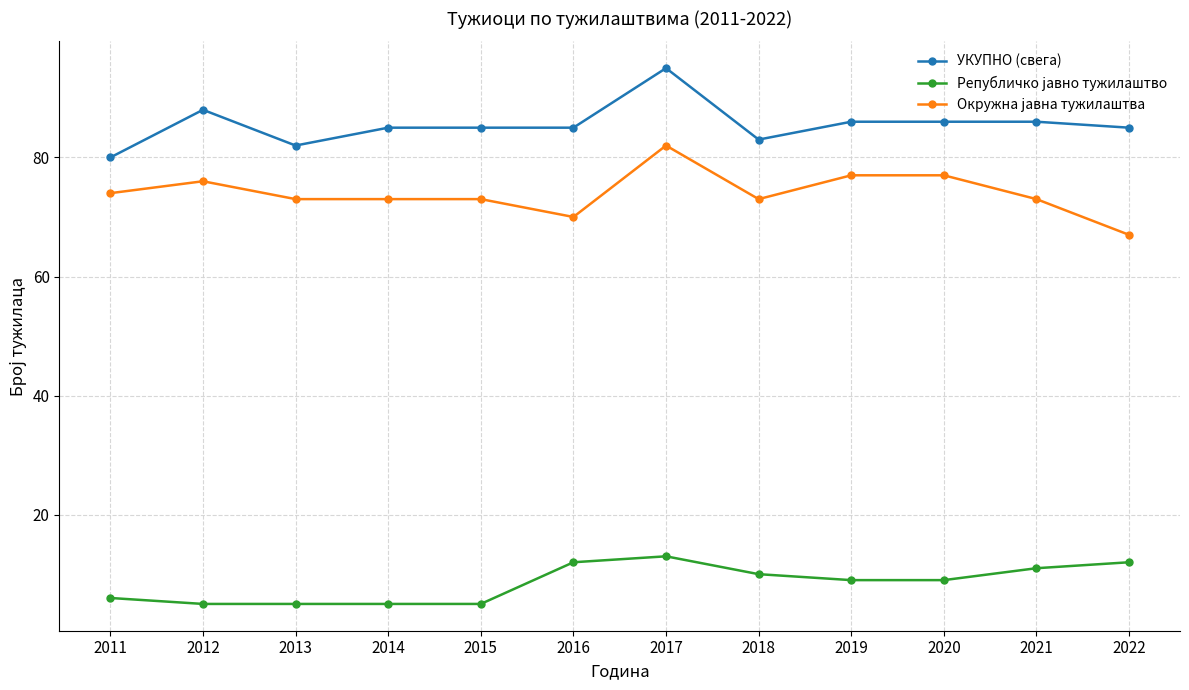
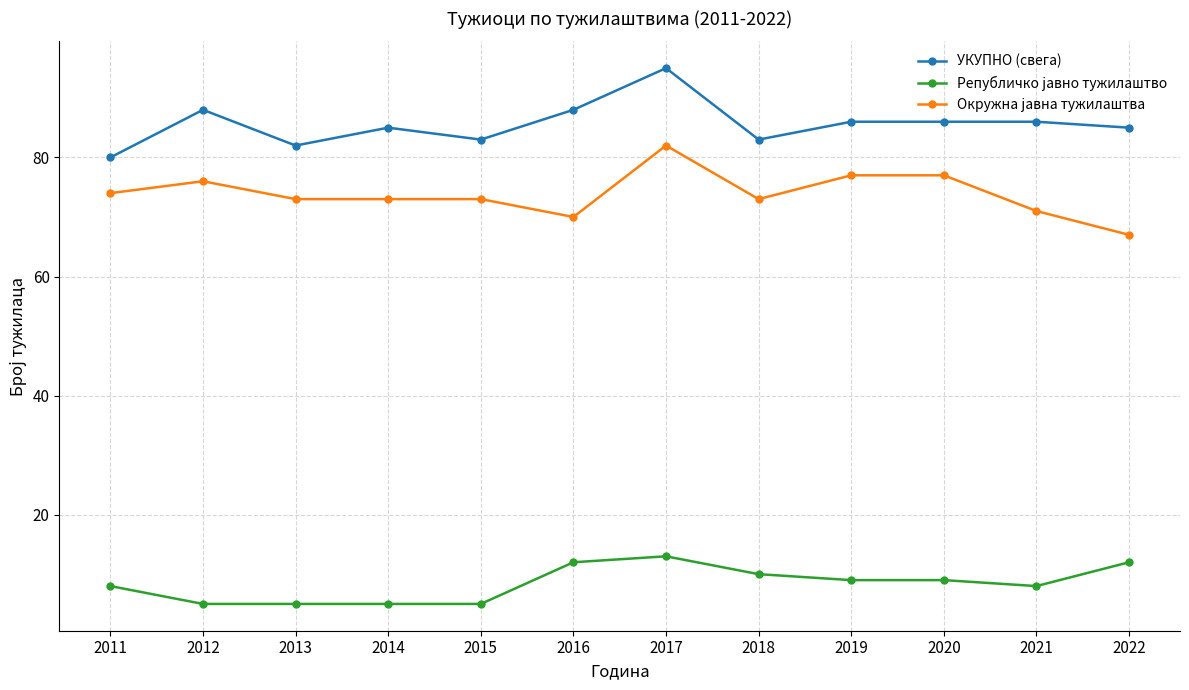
  {
    "УКУПНО (свега)": {
      "2011": 80,
      "2012": 88,
      "2013": 82,
      "2014": 85,
-     "2015": 85,
-     "2016": 85,
+     "2015": 83,
+     "2016": 88,
      "2017": 95,
      "2018": 83,
      "2019": 86,
      "2020": 86,
      "2021": 86,
      "2022": 85
    },
    "Републичко јавно тужилаштво": {
-     "2011": 6,
+     "2011": 8,
      "2012": 5,
      "2013": 5,
      "2014": 5,
      "2015": 5,
      "2016": 12,
      "2017": 13,
      "2018": 10,
      "2019": 9,
      "2020": 9,
-     "2021": 11,
+     "2021": 8,
      "2022": 12
    },
    "Окружна јавна тужилаштва": {
      "2011": 74,
      "2012": 76,
      "2013": 73,
      "2014": 73,
      "2015": 73,
      "2016": 70,
      "2017": 82,
      "2018": 73,
      "2019": 77,
      "2020": 77,
-     "2021": 73,
+     "2021": 71,
      "2022": 67
    }
  }
